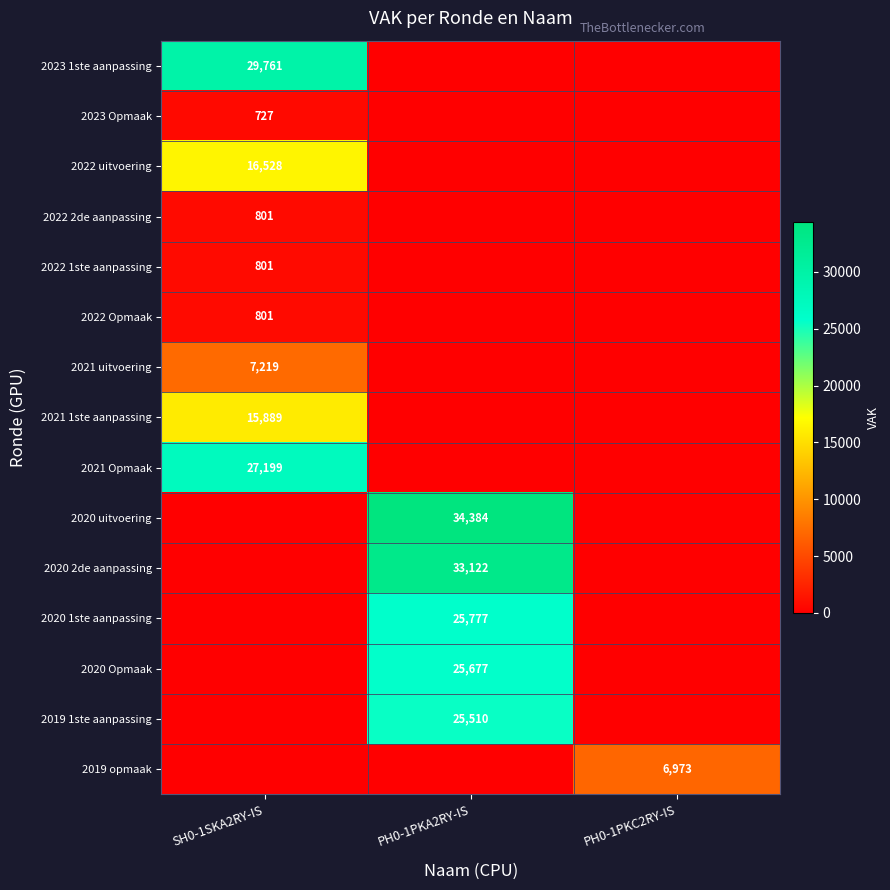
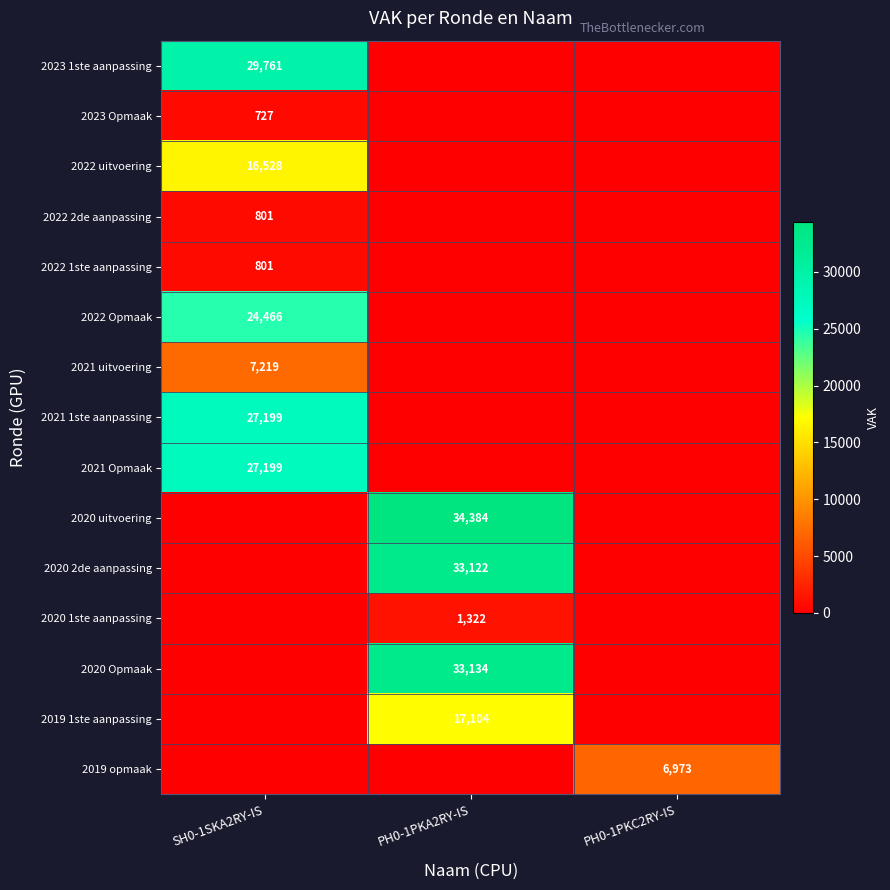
  {
    "2023 1ste aanpassing": {
      "SH0-1SKA2RY-IS": "29,761"
    },
    "2023 Opmaak": {
      "SH0-1SKA2RY-IS": "727"
    },
    "2022 uitvoering": {
      "SH0-1SKA2RY-IS": "16,528"
    },
    "2022 2de aanpassing": {
      "SH0-1SKA2RY-IS": "801"
    },
    "2022 1ste aanpassing": {
      "SH0-1SKA2RY-IS": "801"
    },
    "2022 Opmaak": {
-     "SH0-1SKA2RY-IS": "801"
+     "SH0-1SKA2RY-IS": "24,466"
    },
    "2021 uitvoering": {
      "SH0-1SKA2RY-IS": "7,219"
    },
    "2021 1ste aanpassing": {
-     "SH0-1SKA2RY-IS": "15,889"
+     "SH0-1SKA2RY-IS": "27,199"
    },
    "2021 Opmaak": {
      "SH0-1SKA2RY-IS": "27,199"
    },
    "2020 uitvoering": {
      "PH0-1PKA2RY-IS": "34,384"
    },
    "2020 2de aanpassing": {
      "PH0-1PKA2RY-IS": "33,122"
    },
    "2020 1ste aanpassing": {
-     "PH0-1PKA2RY-IS": "25,777"
+     "PH0-1PKA2RY-IS": "1,322"
    },
    "2020 Opmaak": {
-     "PH0-1PKA2RY-IS": "25,677"
+     "PH0-1PKA2RY-IS": "33,134"
    },
    "2019 1ste aanpassing": {
-     "PH0-1PKA2RY-IS": "25,510"
+     "PH0-1PKA2RY-IS": "17,104"
    },
    "2019 opmaak": {
      "PH0-1PKC2RY-IS": "6,973"
    }
  }
